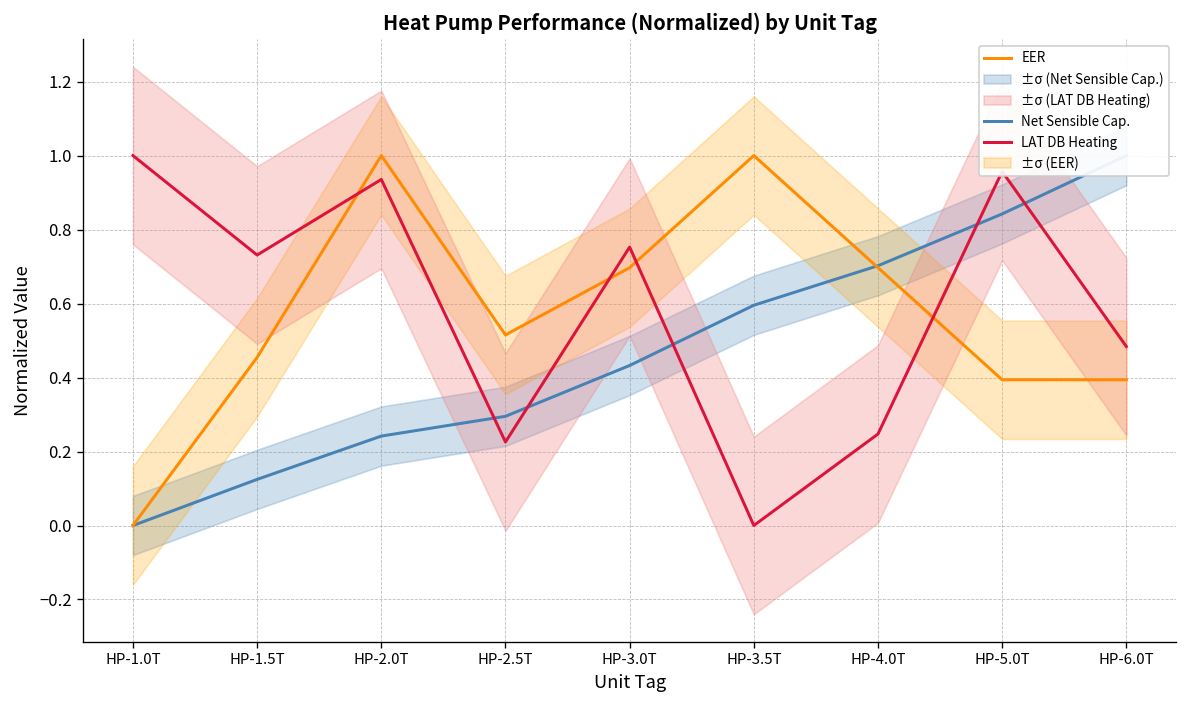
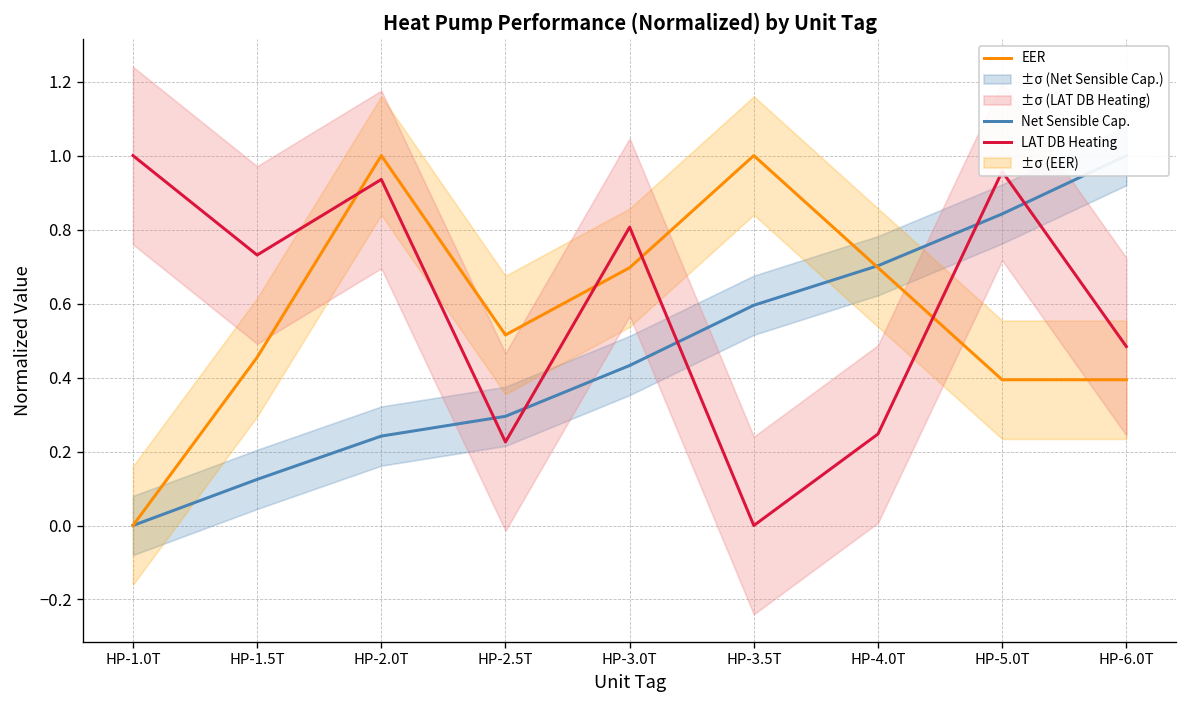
  {
    "LAT DB Heating": {
      "HP-1.0T": 1.00,
      "HP-1.5T": 0.73,
      "HP-2.0T": 0.94,
      "HP-2.5T": 0.23,
-     "HP-3.0T": 0.75,
+     "HP-3.0T": 0.81,
      "HP-3.5T": 0.00,
      "HP-4.0T": 0.25,
      "HP-5.0T": 0.96,
      "HP-6.0T": 0.48
    }
  }
